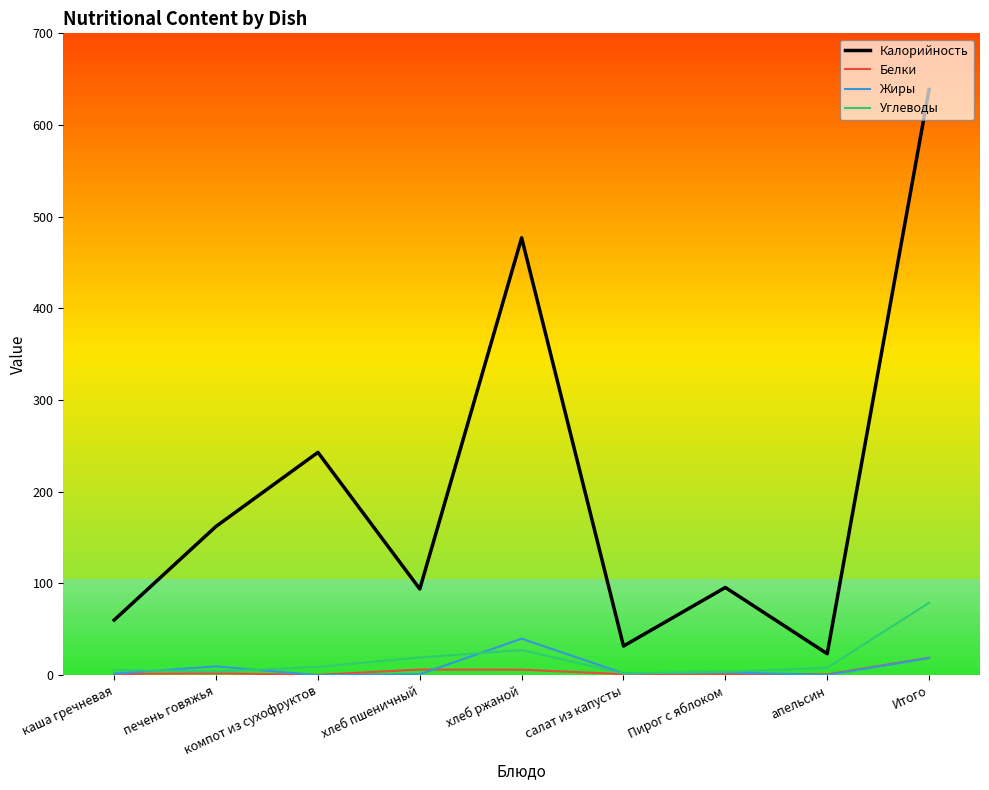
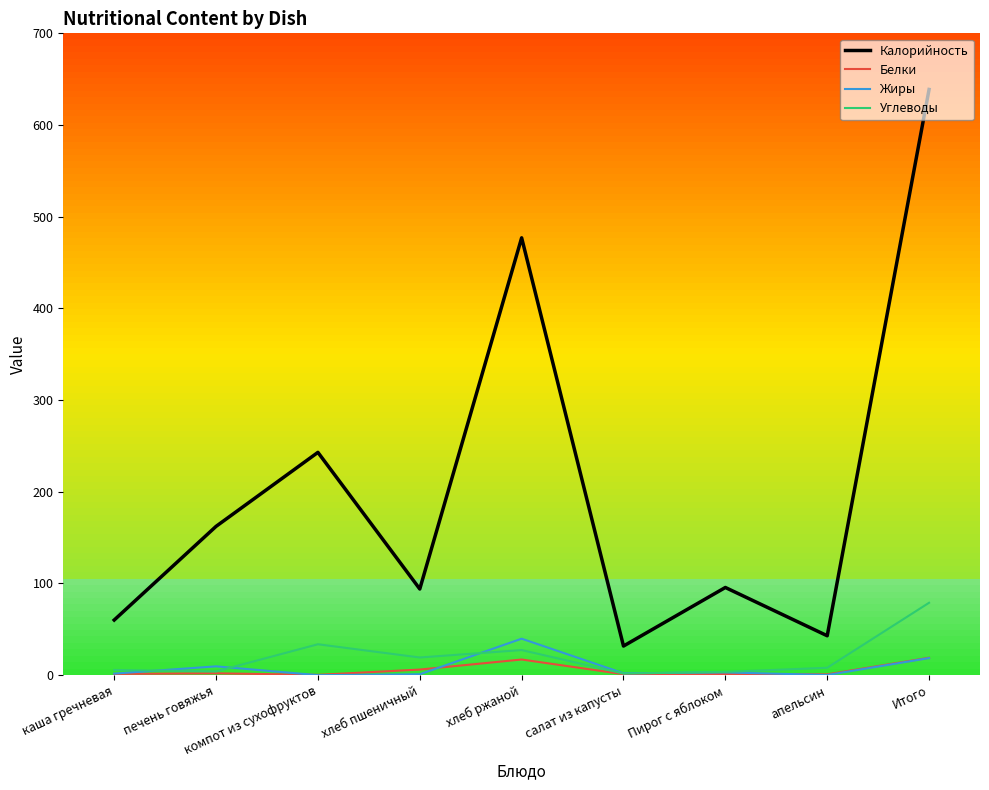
  {
    "Калорийность": {
      "каша гречневая": 60,
      "печень говяжья": 160,
      "компот из сухофруктов": 240,
      "хлеб пшеничный": 90,
      "хлеб ржаной": 480,
      "салат из капусты": 30,
      "Пирог с яблоком": 100,
-     "апельсин": 20
+     "апельсин": 40
    },
    "Белки": {
      "хлеб пшеничный": 10,
-     "хлеб ржаной": 10
+     "хлеб ржаной": 20
    },
    "Жиры": {
      "печень говяжья": 10,
      "хлеб пшеничный": 0,
      "хлеб ржаной": 40
    },
    "Углеводы": {
      "каша гречневая": 10,
-     "компот из сухофруктов": 10,
+     "компот из сухофруктов": 30,
      "хлеб пшеничный": 20,
      "хлеб ржаной": 30,
      "апельсин": 10,
      "Итого": 80
    }
  }
